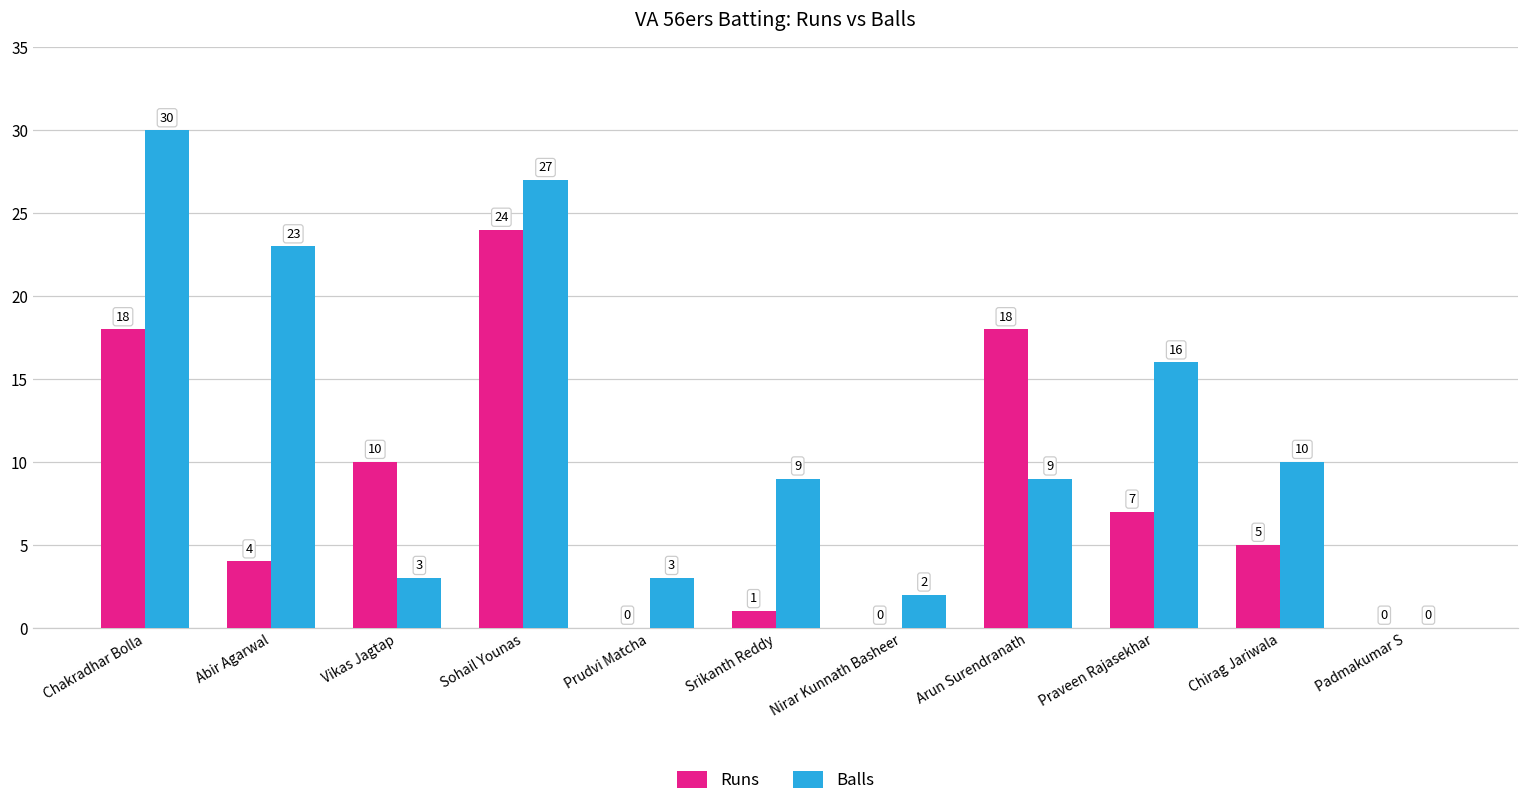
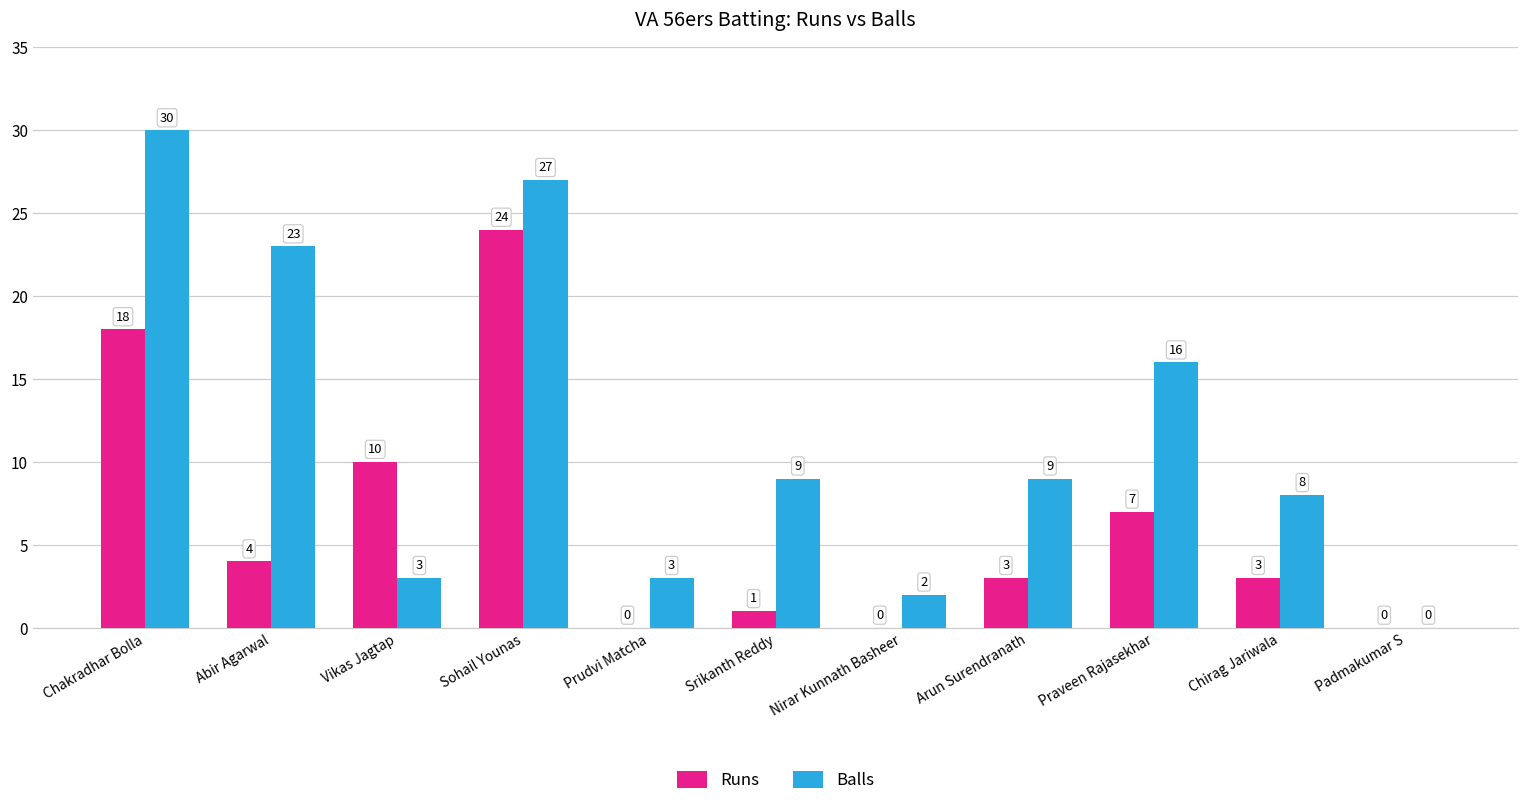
  {
    "Runs": {
-     "Arun Surendranath": 18,
-     "Chirag Jariwala": 5
+     "Arun Surendranath": 3,
+     "Chirag Jariwala": 3
    },
    "Balls": {
-     "Chirag Jariwala": 10
+     "Chirag Jariwala": 8
    }
  }
